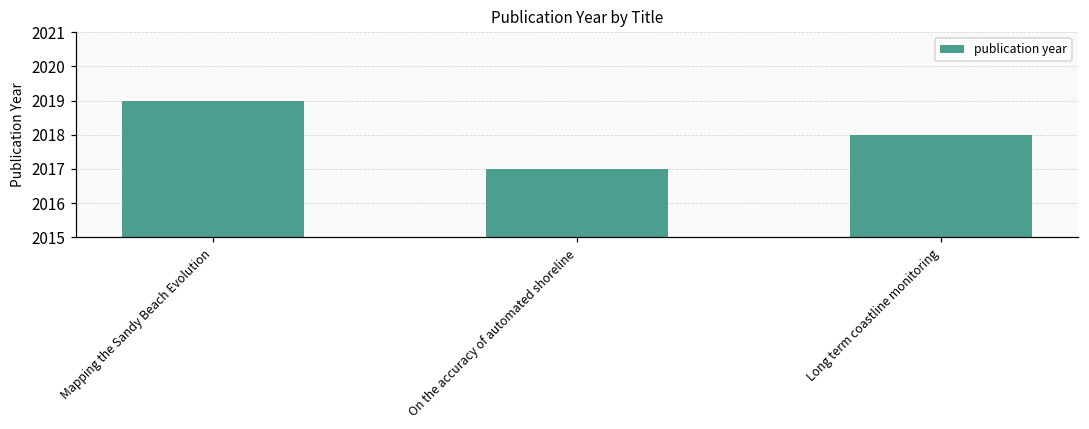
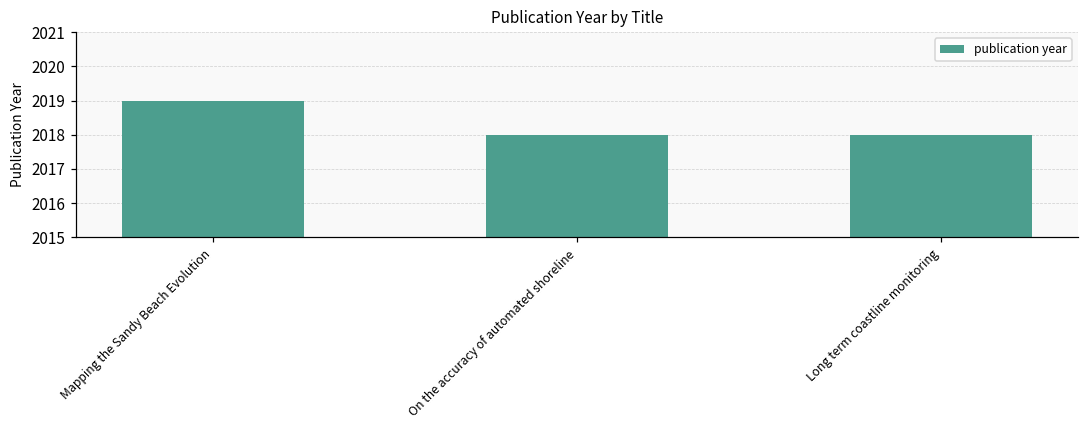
  {
    "Mapping the Sandy Beach Evolution": 2019,
-   "On the accuracy of automated shoreline": 2017,
+   "On the accuracy of automated shoreline": 2018,
    "Long term coastline monitoring": 2018
  }
